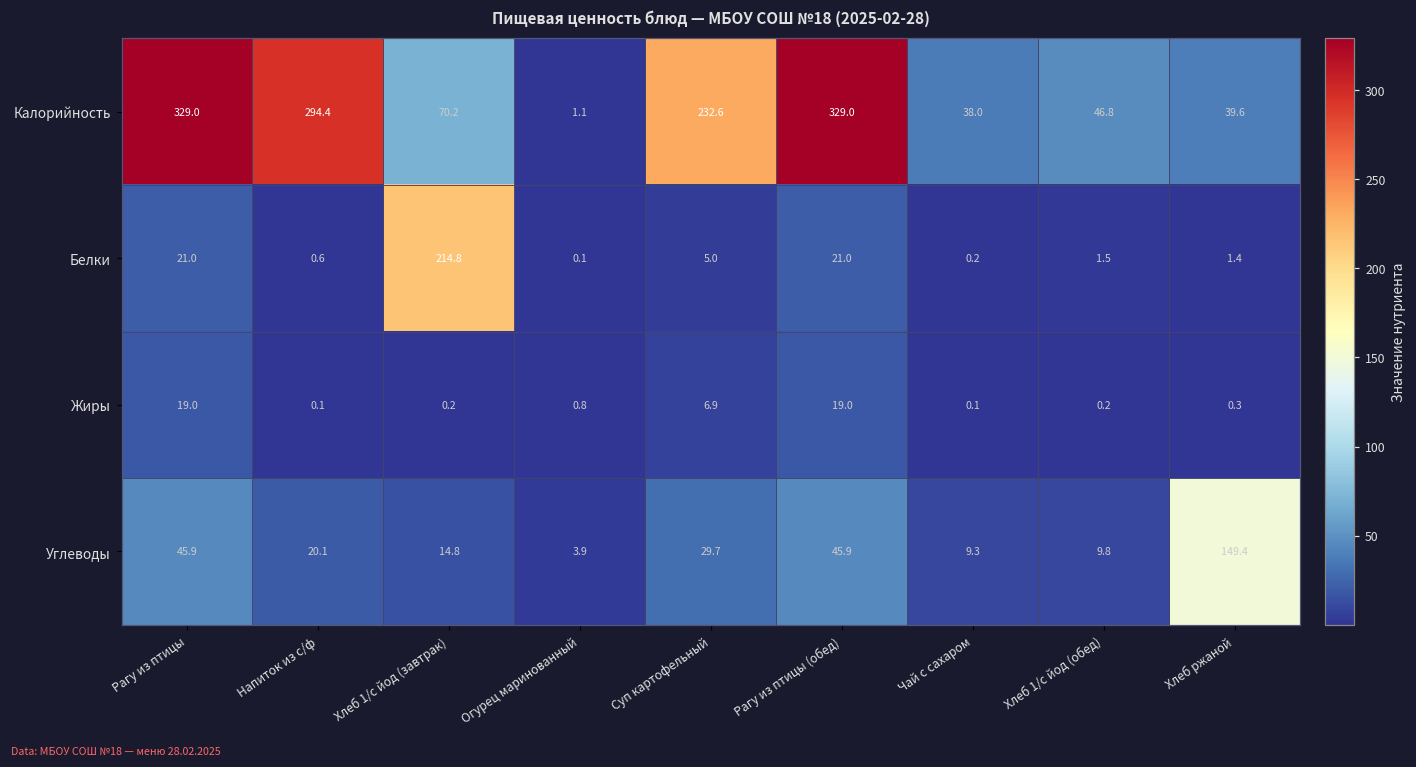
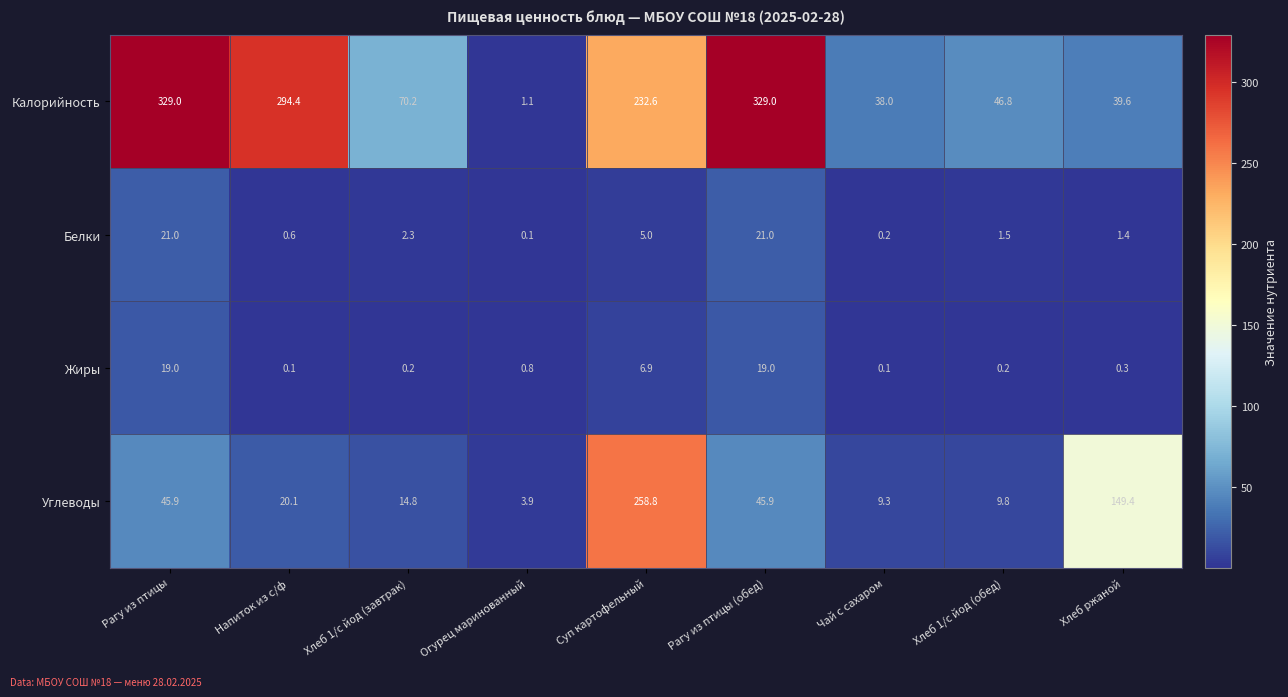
  {
    "Калорийность": {
      "Рагу из птицы": 329.0,
      "Напиток из с/ф": 294.4,
      "Хлеб 1/с йод (завтрак)": 70.2,
      "Огурец маринованный": 1.1,
      "Суп картофельный": 232.6,
      "Рагу из птицы (обед)": 329.0,
      "Чай с сахаром": 38.0,
      "Хлеб 1/с йод (обед)": 46.8,
      "Хлеб ржаной": 39.6
    },
    "Белки": {
      "Рагу из птицы": 21.0,
      "Напиток из с/ф": 0.6,
-     "Хлеб 1/с йод (завтрак)": 214.8,
+     "Хлеб 1/с йод (завтрак)": 2.3,
      "Огурец маринованный": 0.1,
      "Суп картофельный": 5.0,
      "Рагу из птицы (обед)": 21.0,
      "Чай с сахаром": 0.2,
      "Хлеб 1/с йод (обед)": 1.5,
      "Хлеб ржаной": 1.4
    },
    "Жиры": {
      "Рагу из птицы": 19.0,
      "Напиток из с/ф": 0.1,
      "Хлеб 1/с йод (завтрак)": 0.2,
      "Огурец маринованный": 0.8,
      "Суп картофельный": 6.9,
      "Рагу из птицы (обед)": 19.0,
      "Чай с сахаром": 0.1,
      "Хлеб 1/с йод (обед)": 0.2,
      "Хлеб ржаной": 0.3
    },
    "Углеводы": {
      "Рагу из птицы": 45.9,
      "Напиток из с/ф": 20.1,
      "Хлеб 1/с йод (завтрак)": 14.8,
      "Огурец маринованный": 3.9,
-     "Суп картофельный": 29.7,
+     "Суп картофельный": 258.8,
      "Рагу из птицы (обед)": 45.9,
      "Чай с сахаром": 9.3,
      "Хлеб 1/с йод (обед)": 9.8
    }
  }
